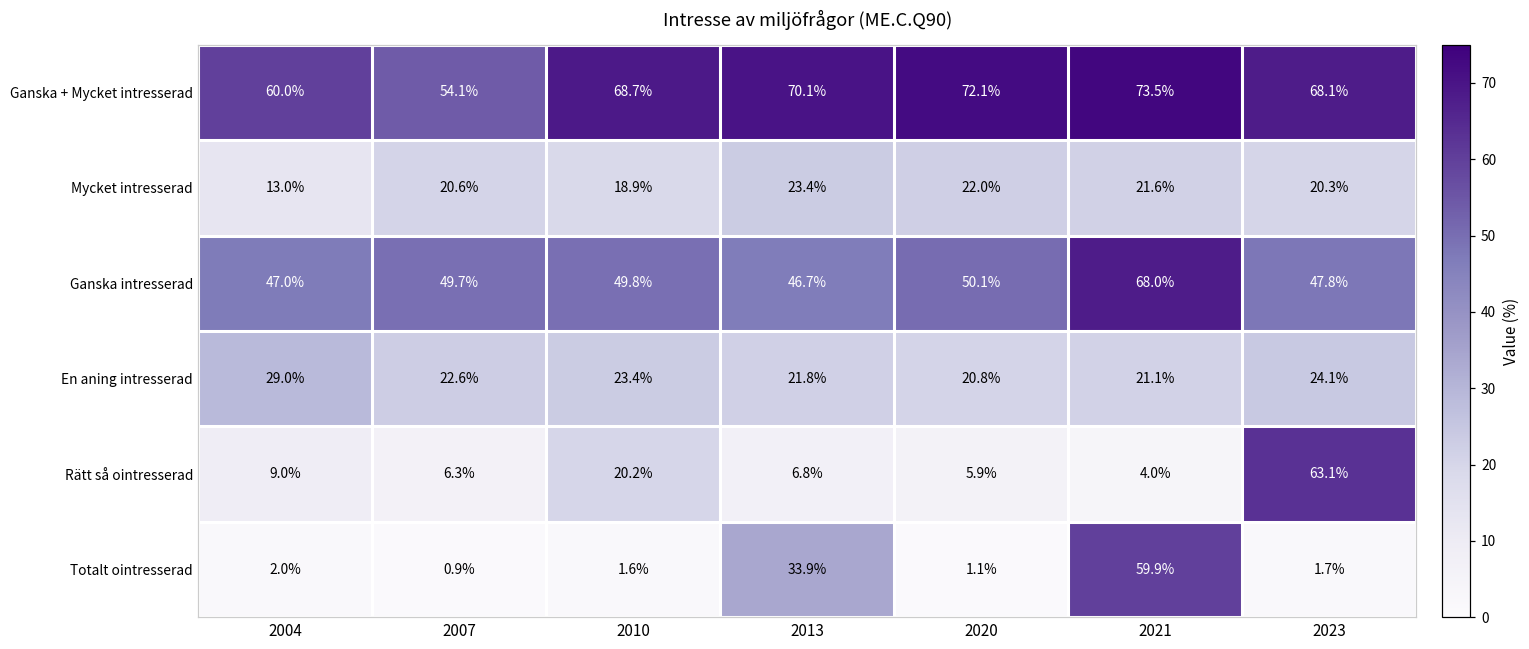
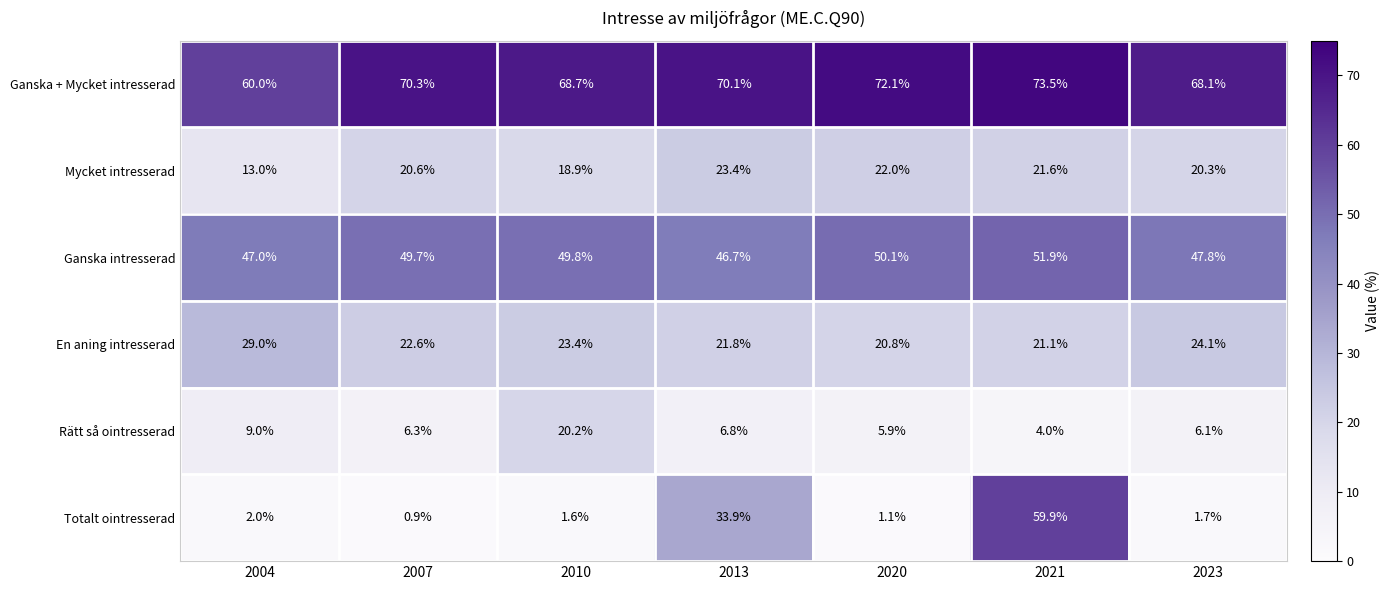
  {
    "Ganska + Mycket intresserad": {
      "2004": "60.0%",
-     "2007": "54.1%",
+     "2007": "70.3%",
      "2010": "68.7%",
      "2013": "70.1%",
      "2020": "72.1%",
      "2021": "73.5%",
      "2023": "68.1%"
    },
    "Mycket intresserad": {
      "2004": "13.0%",
      "2007": "20.6%",
      "2010": "18.9%",
      "2013": "23.4%",
      "2020": "22.0%",
      "2021": "21.6%",
      "2023": "20.3%"
    },
    "Ganska intresserad": {
      "2004": "47.0%",
      "2007": "49.7%",
      "2010": "49.8%",
      "2013": "46.7%",
      "2020": "50.1%",
-     "2021": "68.0%",
+     "2021": "51.9%",
      "2023": "47.8%"
    },
    "En aning intresserad": {
      "2004": "29.0%",
      "2007": "22.6%",
      "2010": "23.4%",
      "2013": "21.8%",
      "2020": "20.8%",
      "2021": "21.1%",
      "2023": "24.1%"
    },
    "Rätt så ointresserad": {
      "2004": "9.0%",
      "2007": "6.3%",
      "2010": "20.2%",
      "2013": "6.8%",
      "2020": "5.9%",
      "2021": "4.0%",
-     "2023": "63.1%"
+     "2023": "6.1%"
    },
    "Totalt ointresserad": {
      "2004": "2.0%",
      "2007": "0.9%",
      "2010": "1.6%",
      "2013": "33.9%",
      "2020": "1.1%",
      "2021": "59.9%",
      "2023": "1.7%"
    }
  }
